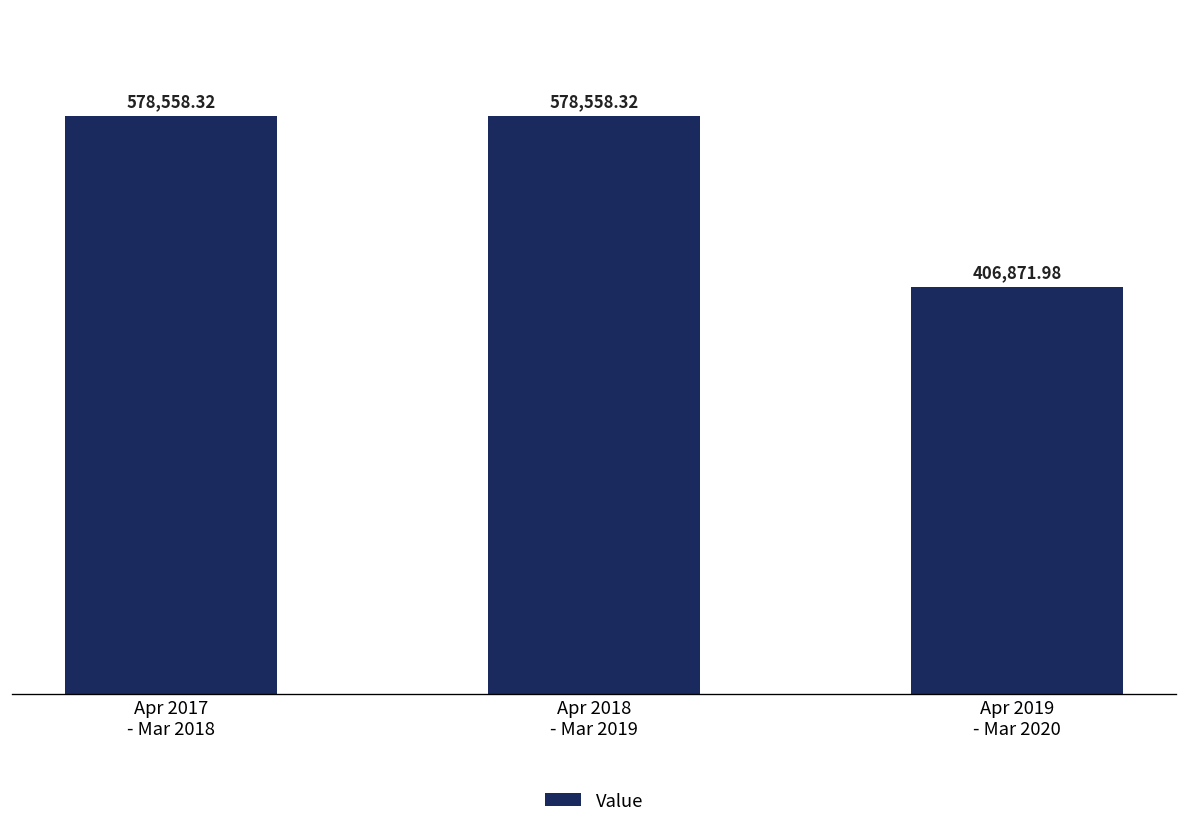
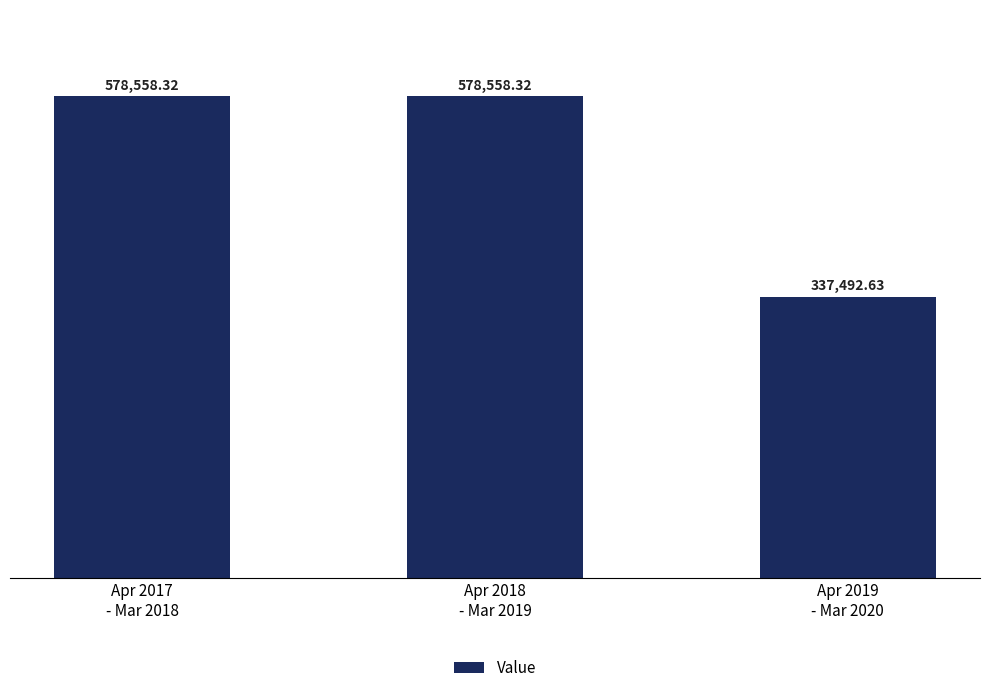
  {
    "Apr 2017 - Mar 2018": "578,558.32",
    "Apr 2018 - Mar 2019": "578,558.32",
-   "Apr 2019 - Mar 2020": "406,871.98"
+   "Apr 2019 - Mar 2020": "337,492.63"
  }
